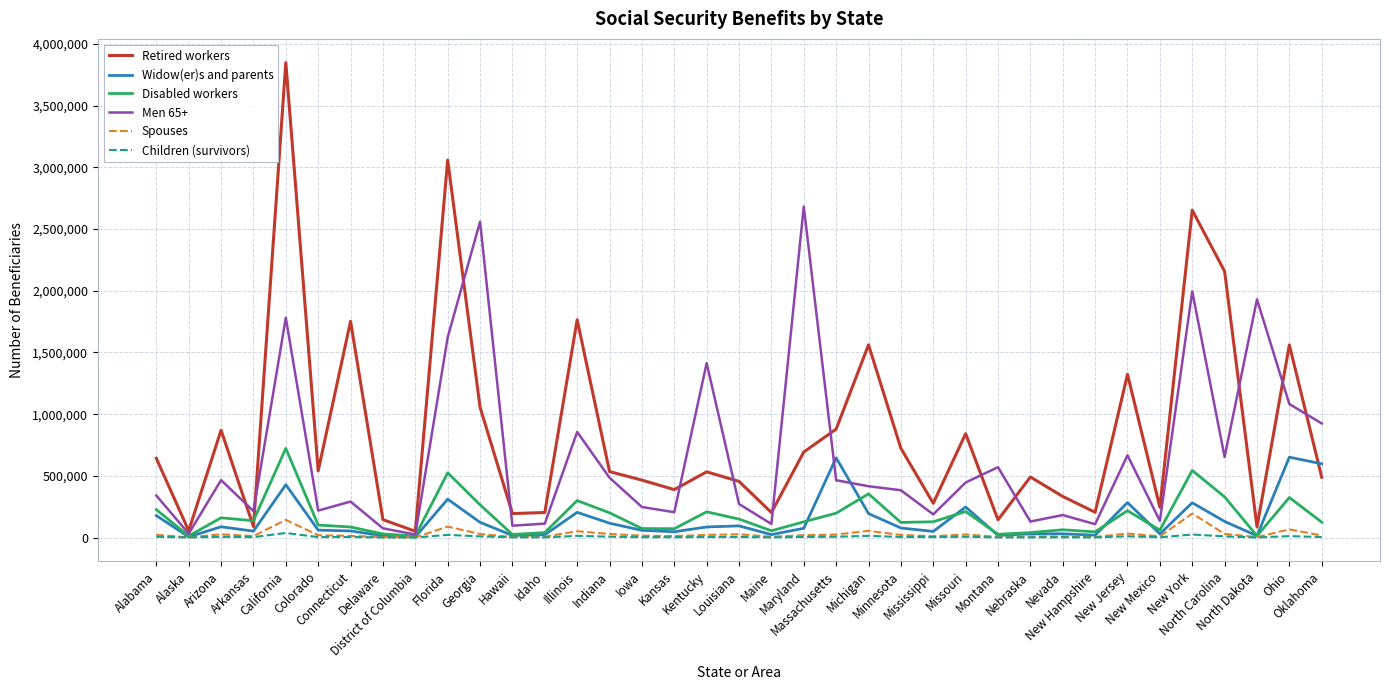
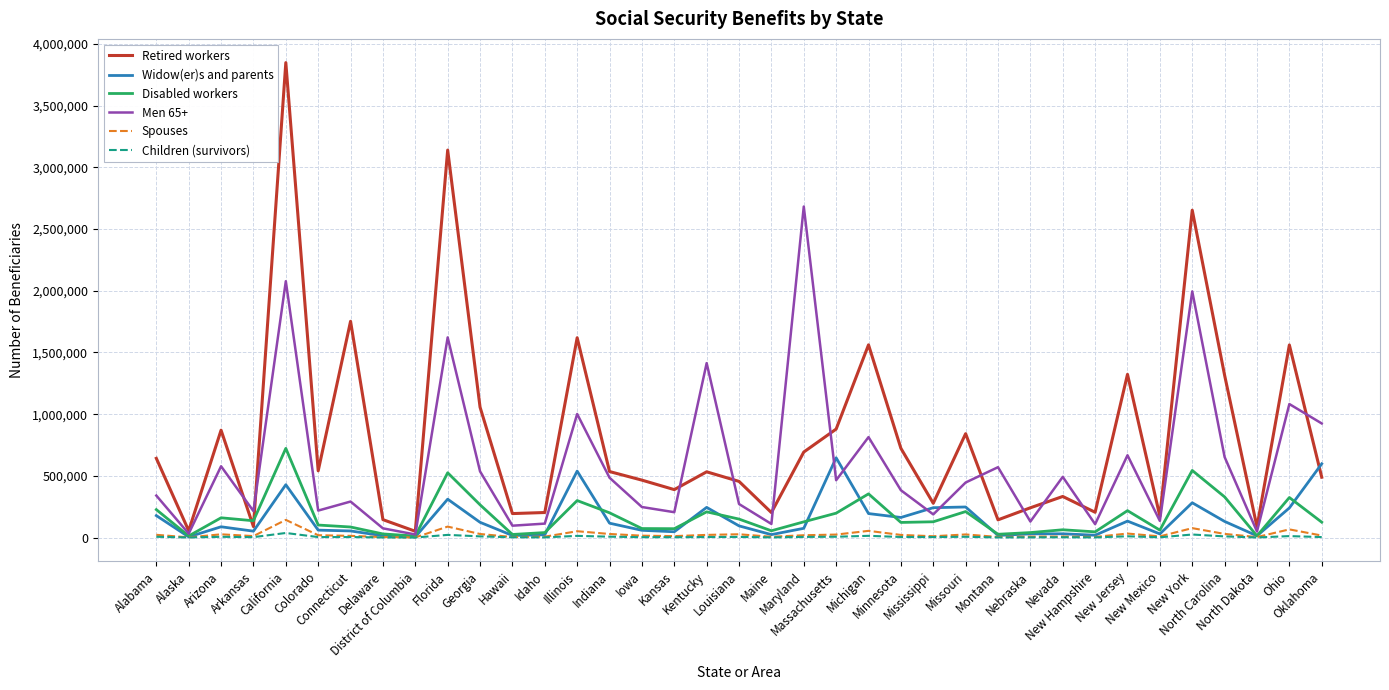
  {
    "Retired workers": {
      "Alabama": "640,000",
      "Alaska": "60,000",
      "Arizona": "870,000",
      "Arkansas": "90,000",
      "California": "3,850,000",
      "Colorado": "540,000",
      "Connecticut": "1,750,000",
      "Delaware": "150,000",
      "District of Columbia": "50,000",
-     "Florida": "3,060,000",
+     "Florida": "3,140,000",
      "Georgia": "1,060,000",
      "Hawaii": "190,000",
      "Idaho": "200,000",
-     "Illinois": "1,760,000",
+     "Illinois": "1,620,000",
      "Indiana": "530,000",
      "Iowa": "470,000",
      "Kansas": "390,000",
      "Kentucky": "530,000",
      "Louisiana": "450,000",
      "Maine": "200,000",
      "Maryland": "690,000",
      "Massachusetts": "880,000",
      "Michigan": "1,560,000",
      "Minnesota": "720,000",
      "Mississippi": "280,000",
      "Missouri": "840,000",
      "Montana": "140,000",
-     "Nebraska": "490,000",
+     "Nebraska": "240,000",
      "Nevada": "330,000",
      "New Hampshire": "200,000",
      "New Jersey": "1,320,000",
-     "New Mexico": "250,000",
+     "New Mexico": "170,000",
      "New York": "2,650,000",
-     "North Carolina": "2,160,000",
+     "North Carolina": "1,310,000",
      "North Dakota": "90,000",
      "Ohio": "1,560,000",
      "Oklahoma": "490,000"
    },
    "Widow(er)s and parents": {
      "Alabama": "180,000",
      "Arizona": "90,000",
      "Arkansas": "50,000",
      "California": "430,000",
      "Colorado": "60,000",
      "Connecticut": "50,000",
      "Florida": "310,000",
      "Georgia": "120,000",
-     "Illinois": "200,000",
+     "Illinois": "540,000",
      "Indiana": "120,000",
      "Kansas": "50,000",
-     "Kentucky": "90,000",
+     "Kentucky": "240,000",
      "Louisiana": "90,000",
      "Maryland": "70,000",
      "Massachusetts": "650,000",
      "Michigan": "190,000",
-     "Minnesota": "80,000",
-     "Mississippi": "50,000",
+     "Minnesota": "160,000",
+     "Mississippi": "240,000",
      "Missouri": "250,000",
      "Nevada": "30,000",
-     "New Jersey": "280,000",
+     "New Jersey": "130,000",
      "New York": "280,000",
      "North Carolina": "130,000",
-     "Ohio": "650,000",
+     "Ohio": "240,000",
      "Oklahoma": "600,000"
    },
    "Men 65+": {
      "Alabama": "340,000",
-     "Arizona": "470,000",
+     "Arizona": "580,000",
      "Arkansas": "210,000",
-     "California": "1,780,000",
+     "California": "2,080,000",
      "Colorado": "220,000",
      "Connecticut": "290,000",
      "Delaware": "70,000",
      "Florida": "1,620,000",
-     "Georgia": "2,560,000",
+     "Georgia": "540,000",
      "Hawaii": "100,000",
      "Idaho": "110,000",
-     "Illinois": "860,000",
+     "Illinois": "1,000,000",
      "Indiana": "480,000",
      "Iowa": "250,000",
      "Kansas": "210,000",
      "Kentucky": "1,410,000",
      "Louisiana": "270,000",
      "Maine": "110,000",
      "Maryland": "2,680,000",
      "Massachusetts": "460,000",
-     "Michigan": "420,000",
+     "Michigan": "810,000",
      "Minnesota": "380,000",
      "Mississippi": "190,000",
      "Missouri": "450,000",
      "Montana": "570,000",
      "Nebraska": "130,000",
-     "Nevada": "180,000",
+     "Nevada": "490,000",
      "New Hampshire": "110,000",
      "New Jersey": "670,000",
      "New Mexico": "130,000",
      "New York": "1,990,000",
      "North Carolina": "650,000",
-     "North Dakota": "1,930,000",
+     "North Dakota": "50,000",
      "Ohio": "1,080,000",
      "Oklahoma": "920,000"
    },
    "Spouses": {
      "California": "140,000",
      "Florida": "90,000",
      "Illinois": "50,000",
      "Indiana": "30,000",
      "Louisiana": "30,000",
      "Michigan": "50,000",
      "New Jersey": "30,000",
-     "New York": "190,000",
+     "New York": "80,000",
      "Ohio": "70,000"
    }
  }
